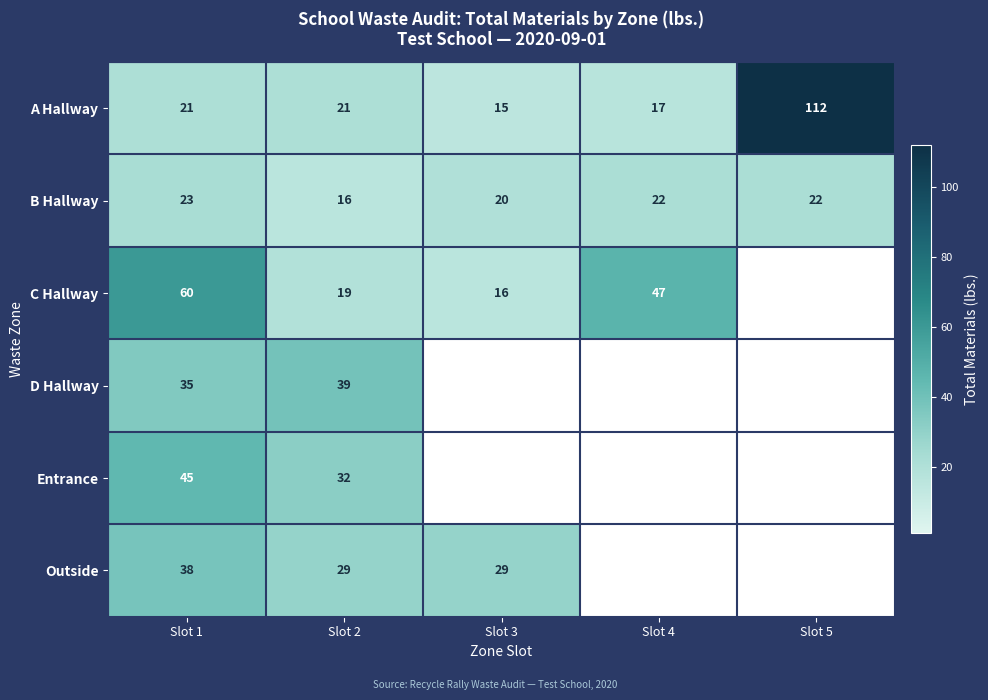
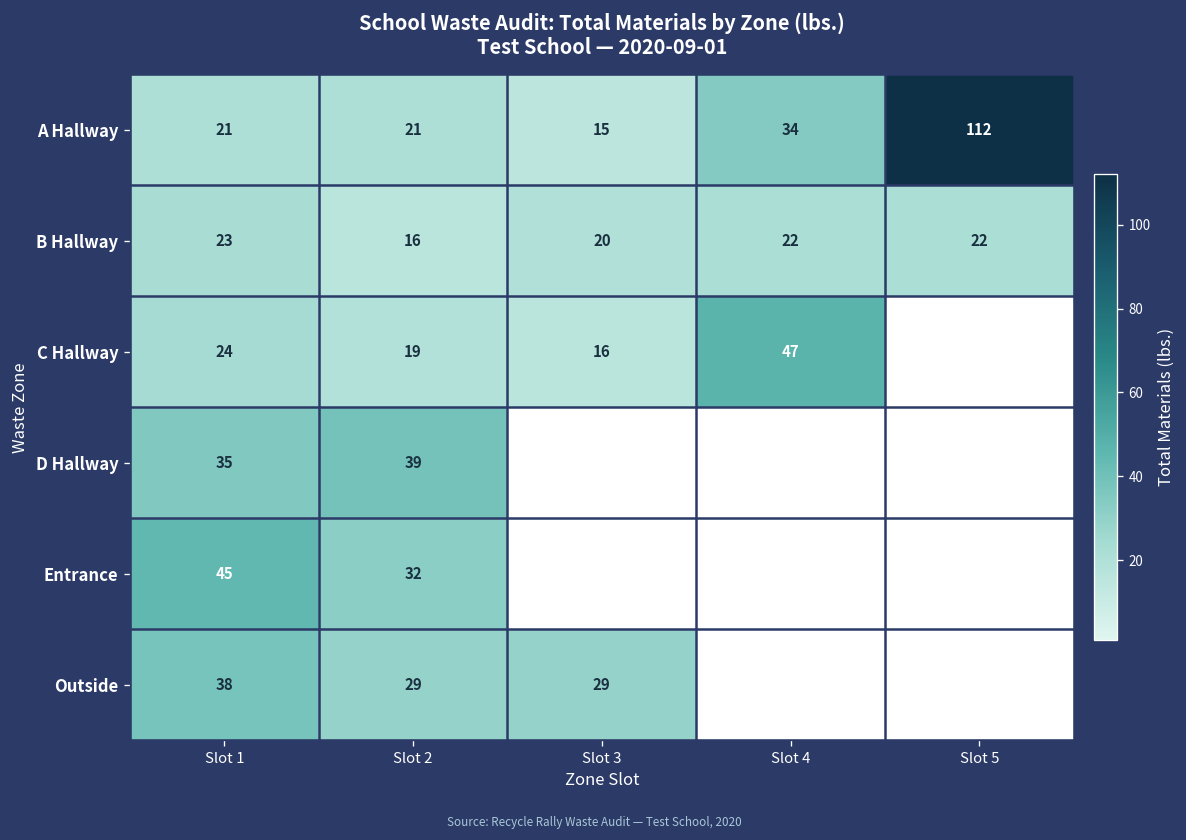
  {
    "A Hallway": {
      "Slot 1": 21,
      "Slot 2": 21,
      "Slot 3": 15,
-     "Slot 4": 17,
+     "Slot 4": 34,
      "Slot 5": 112
    },
    "B Hallway": {
      "Slot 1": 23,
      "Slot 2": 16,
      "Slot 3": 20,
      "Slot 4": 22,
      "Slot 5": 22
    },
    "C Hallway": {
-     "Slot 1": 60,
+     "Slot 1": 24,
      "Slot 2": 19,
      "Slot 3": 16,
      "Slot 4": 47
    },
    "D Hallway": {
      "Slot 1": 35,
      "Slot 2": 39
    },
    "Entrance": {
      "Slot 1": 45,
      "Slot 2": 32
    },
    "Outside": {
      "Slot 1": 38,
      "Slot 2": 29,
      "Slot 3": 29
    }
  }
